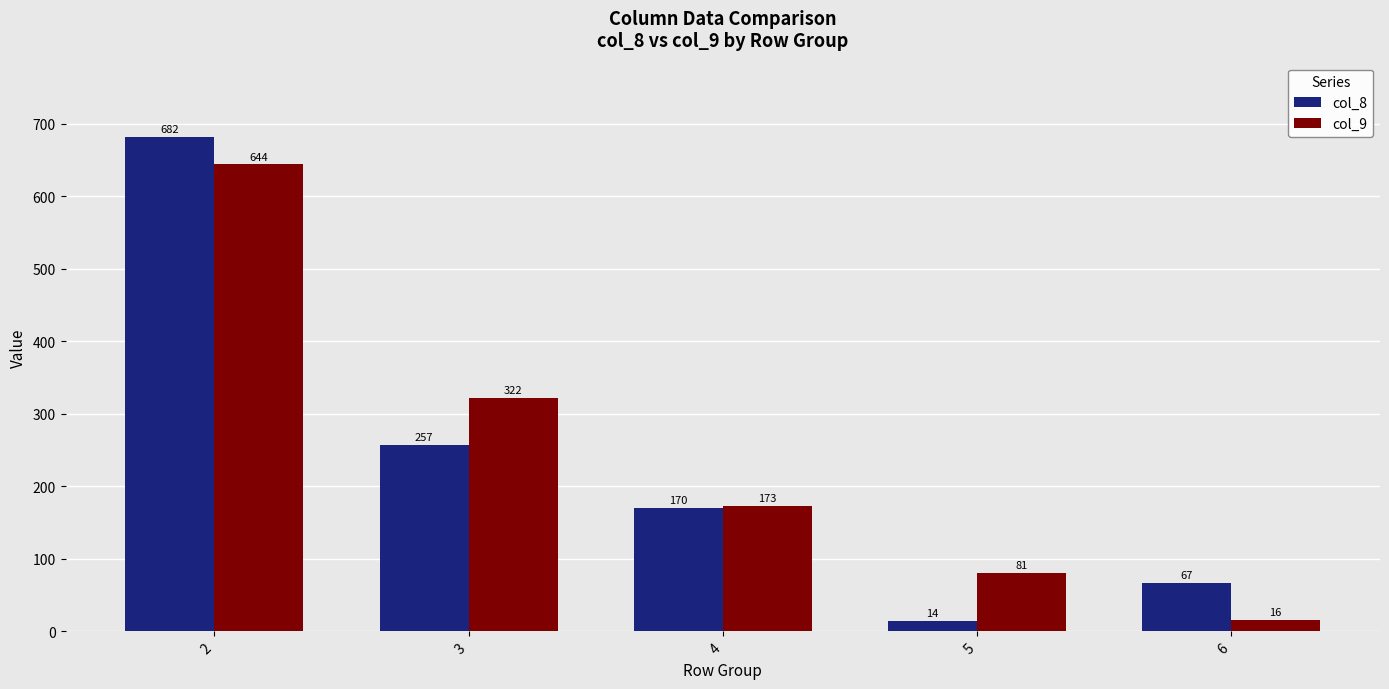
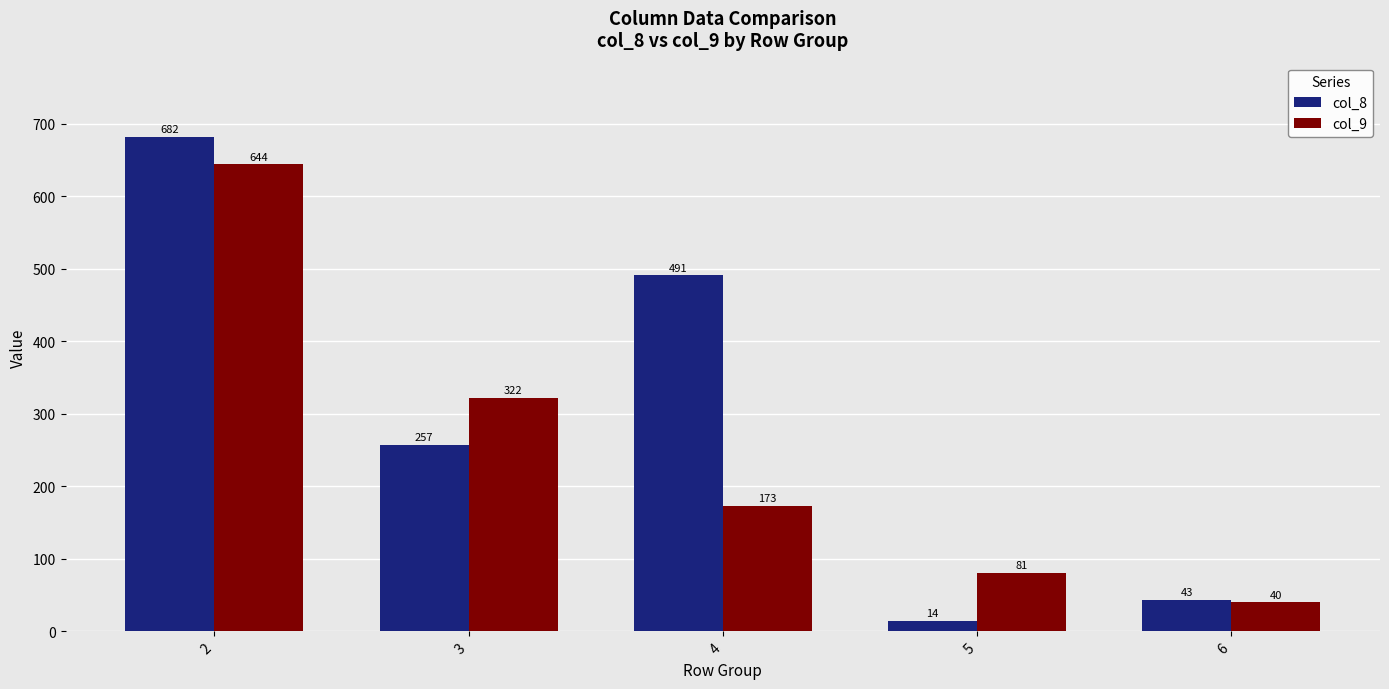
  {
    "col_8": {
      "2": 682,
      "3": 257,
-     "4": 170,
+     "4": 491,
      "5": 14,
-     "6": 67
+     "6": 43
    },
    "col_9": {
      "2": 644,
      "3": 322,
      "4": 173,
      "5": 81,
-     "6": 16
+     "6": 40
    }
  }
